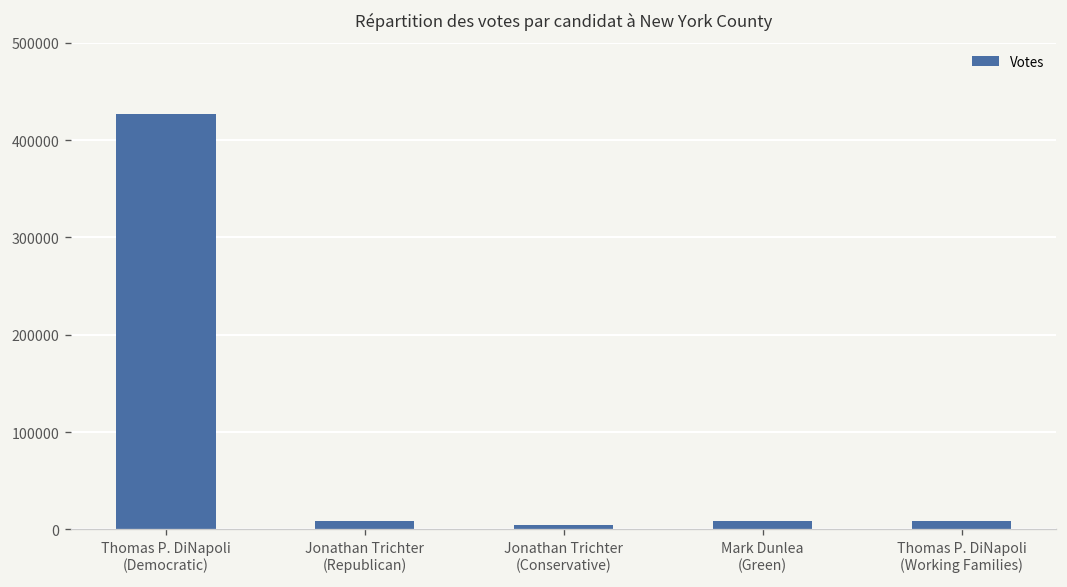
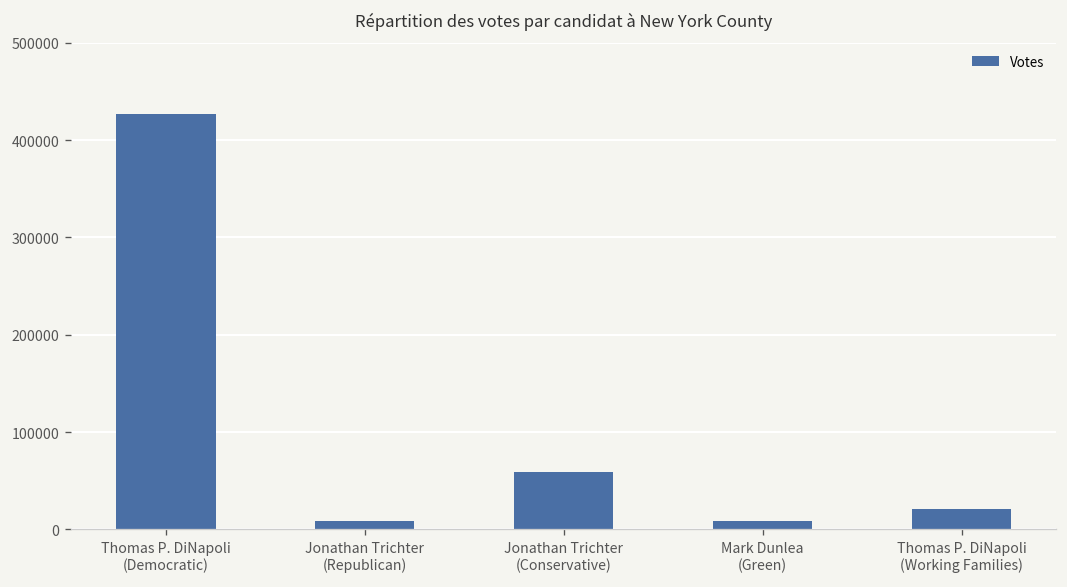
  {
    "Thomas P. DiNapoli (Democratic)": 430000,
    "Jonathan Trichter (Republican)": 10000,
-   "Jonathan Trichter (Conservative)": 0,
+   "Jonathan Trichter (Conservative)": 60000,
    "Mark Dunlea (Green)": 10000,
-   "Thomas P. DiNapoli (Working Families)": 10000
+   "Thomas P. DiNapoli (Working Families)": 20000
  }
